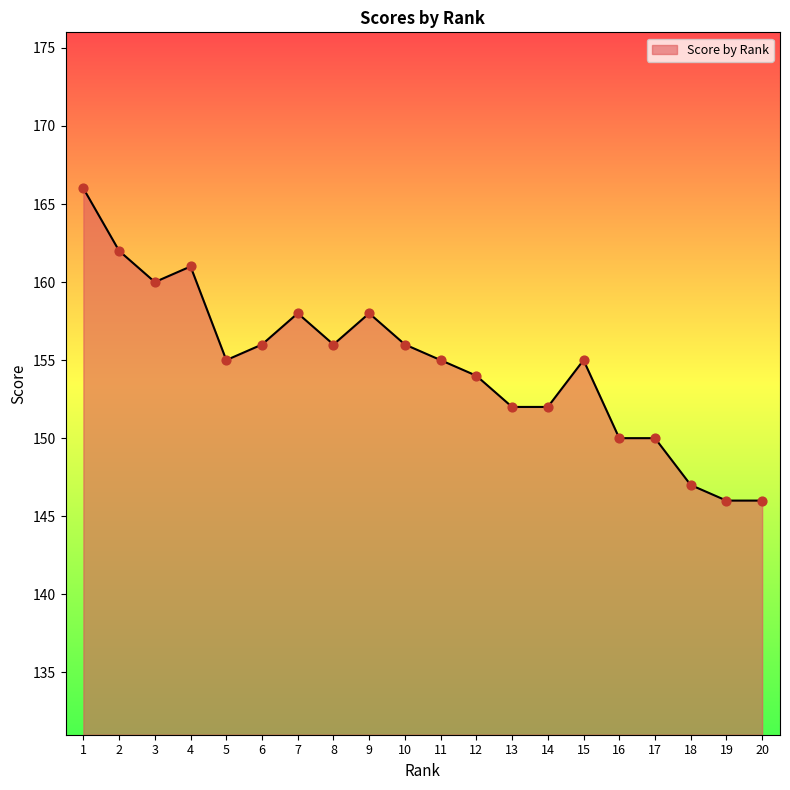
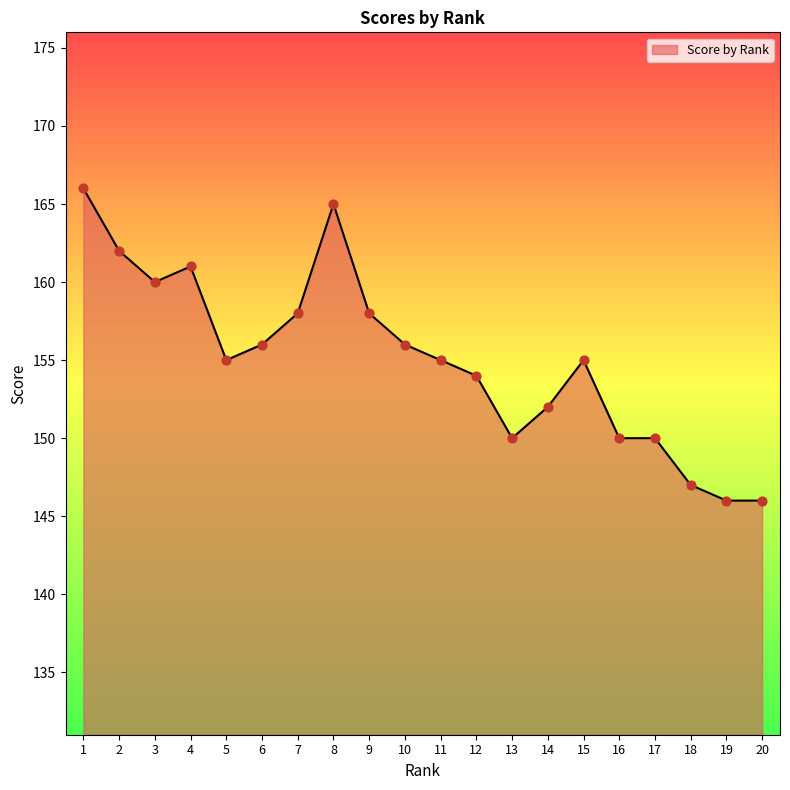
  {
    "1": 166,
    "2": 162,
    "3": 160,
    "4": 161,
    "5": 155,
    "6": 156,
    "7": 158,
-   "8": 156,
+   "8": 165,
    "9": 158,
    "10": 156,
    "11": 155,
    "12": 154,
-   "13": 152,
+   "13": 150,
    "14": 152,
    "15": 155,
    "16": 150,
    "17": 150,
    "18": 147,
    "19": 146,
    "20": 146
  }
